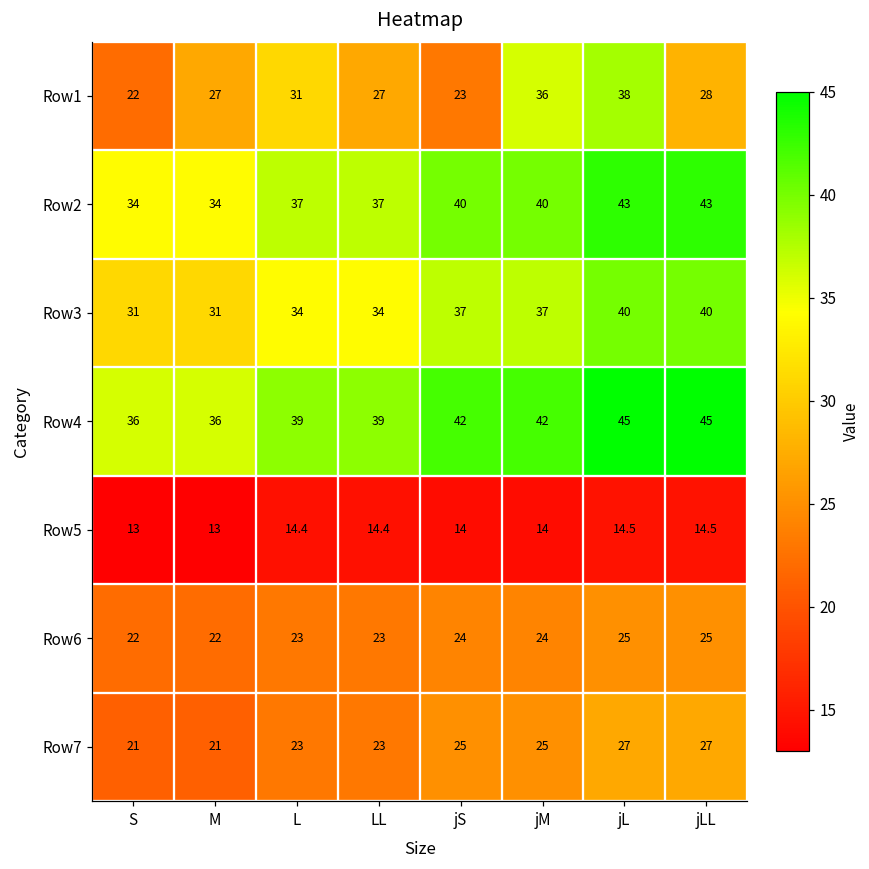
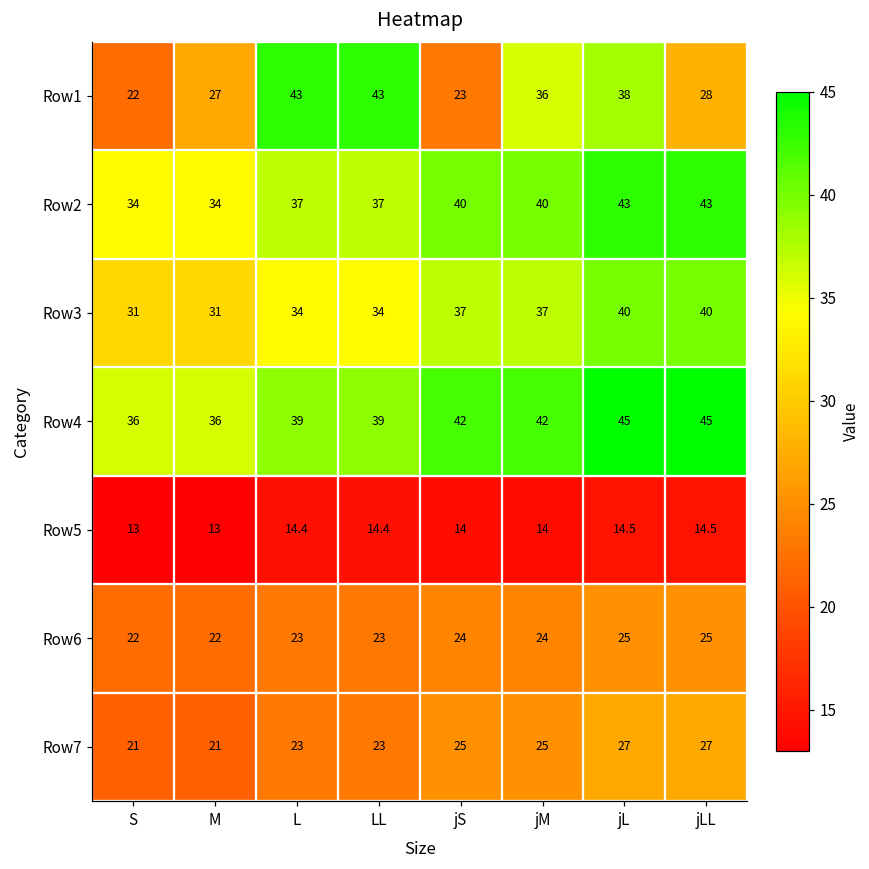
  {
    "Row1": {
      "S": 22,
      "M": 27,
-     "L": 31,
-     "LL": 27,
+     "L": 43,
+     "LL": 43,
      "jS": 23,
      "jM": 36,
      "jL": 38,
      "jLL": 28
    },
    "Row2": {
      "S": 34,
      "M": 34,
      "L": 37,
      "LL": 37,
      "jS": 40,
      "jM": 40,
      "jL": 43,
      "jLL": 43
    },
    "Row3": {
      "S": 31,
      "M": 31,
      "L": 34,
      "LL": 34,
      "jS": 37,
      "jM": 37,
      "jL": 40,
      "jLL": 40
    },
    "Row4": {
      "S": 36,
      "M": 36,
      "L": 39,
      "LL": 39,
      "jS": 42,
      "jM": 42,
      "jL": 45,
      "jLL": 45
    },
    "Row5": {
      "S": 13,
      "M": 13,
      "L": 14.4,
      "LL": 14.4,
      "jS": 14,
      "jM": 14,
      "jL": 14.5,
      "jLL": 14.5
    },
    "Row6": {
      "S": 22,
      "M": 22,
      "L": 23,
      "LL": 23,
      "jS": 24,
      "jM": 24,
      "jL": 25,
      "jLL": 25
    },
    "Row7": {
      "S": 21,
      "M": 21,
      "L": 23,
      "LL": 23,
      "jS": 25,
      "jM": 25,
      "jL": 27,
      "jLL": 27
    }
  }
